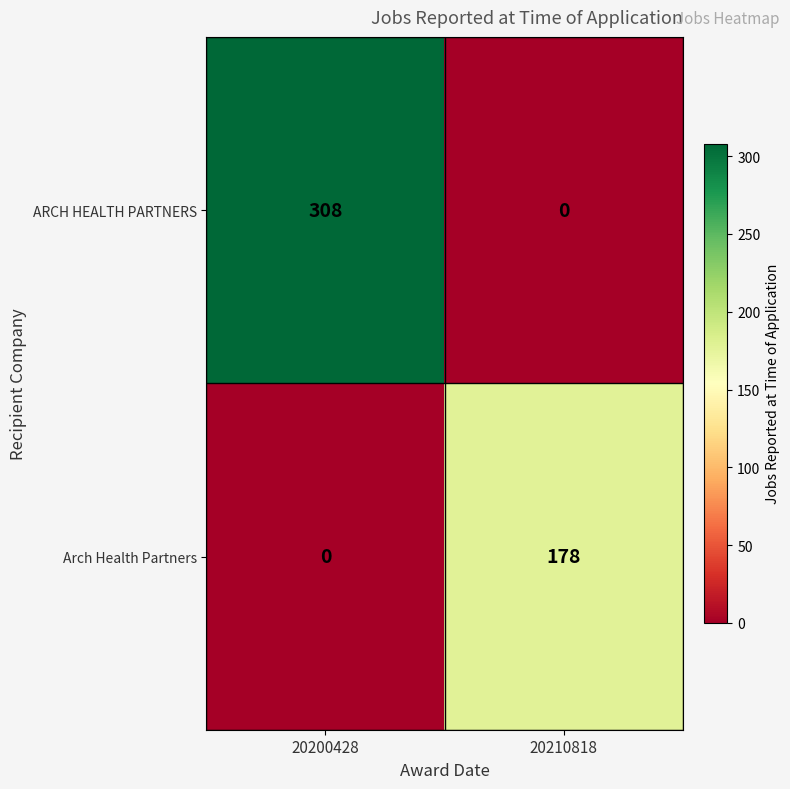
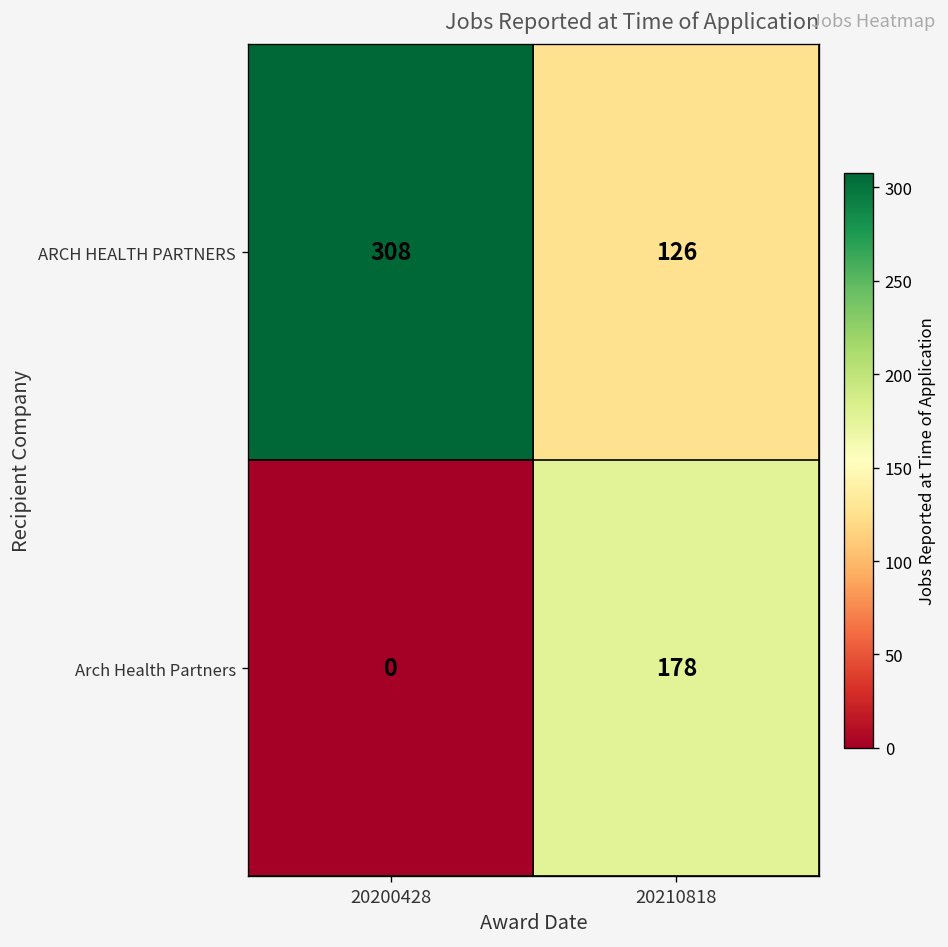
  {
    "ARCH HEALTH PARTNERS": {
      "20200428": 308,
-     "20210818": 0
+     "20210818": 126
    },
    "Arch Health Partners": {
      "20200428": 0,
      "20210818": 178
    }
  }
